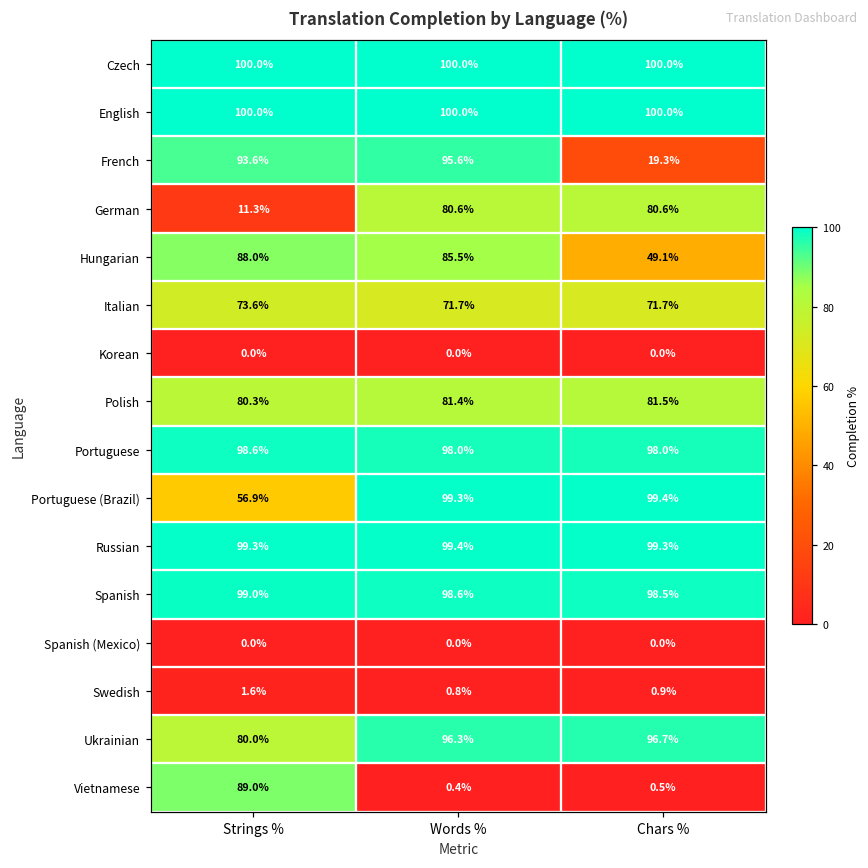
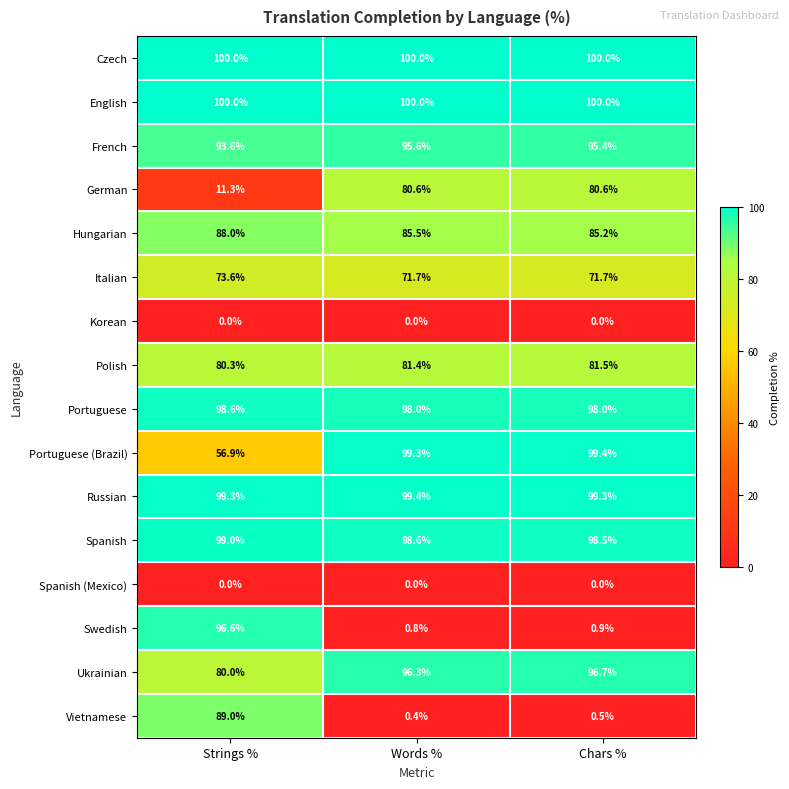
  {
    "Czech": {
      "Strings %": "100.0%",
      "Words %": "100.0%",
      "Chars %": "100.0%"
    },
    "English": {
      "Strings %": "100.0%",
      "Words %": "100.0%",
      "Chars %": "100.0%"
    },
    "French": {
      "Strings %": "93.6%",
      "Words %": "95.6%",
-     "Chars %": "19.3%"
+     "Chars %": "95.4%"
    },
    "German": {
      "Strings %": "11.3%",
      "Words %": "80.6%",
      "Chars %": "80.6%"
    },
    "Hungarian": {
      "Strings %": "88.0%",
      "Words %": "85.5%",
-     "Chars %": "49.1%"
+     "Chars %": "85.2%"
    },
    "Italian": {
      "Strings %": "73.6%",
      "Words %": "71.7%",
      "Chars %": "71.7%"
    },
    "Korean": {
      "Strings %": "0.0%",
      "Words %": "0.0%",
      "Chars %": "0.0%"
    },
    "Polish": {
      "Strings %": "80.3%",
      "Words %": "81.4%",
      "Chars %": "81.5%"
    },
    "Portuguese": {
      "Strings %": "98.6%",
      "Words %": "98.0%",
      "Chars %": "98.0%"
    },
    "Portuguese (Brazil)": {
      "Strings %": "56.9%",
      "Words %": "99.3%",
      "Chars %": "99.4%"
    },
    "Russian": {
      "Strings %": "99.3%",
      "Words %": "99.4%",
      "Chars %": "99.3%"
    },
    "Spanish": {
      "Strings %": "99.0%",
      "Words %": "98.6%",
      "Chars %": "98.5%"
    },
    "Spanish (Mexico)": {
      "Strings %": "0.0%",
      "Words %": "0.0%",
      "Chars %": "0.0%"
    },
    "Swedish": {
-     "Strings %": "1.6%",
+     "Strings %": "96.6%",
      "Words %": "0.8%",
      "Chars %": "0.9%"
    },
    "Ukrainian": {
      "Strings %": "80.0%",
      "Words %": "96.3%",
      "Chars %": "96.7%"
    },
    "Vietnamese": {
      "Strings %": "89.0%",
      "Words %": "0.4%",
      "Chars %": "0.5%"
    }
  }
